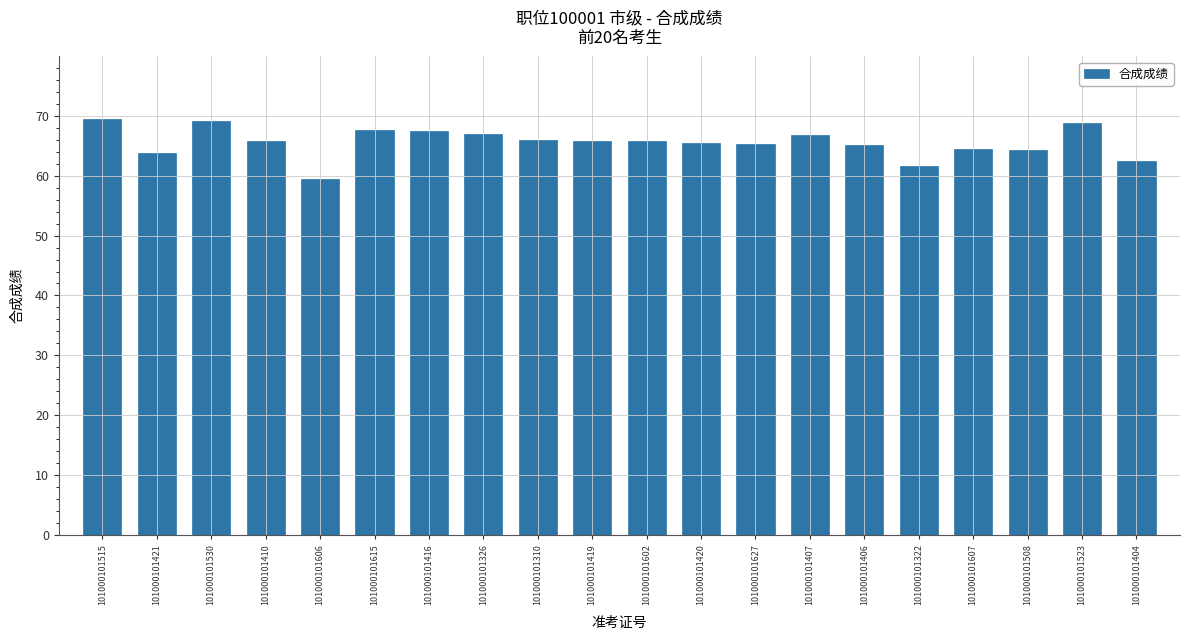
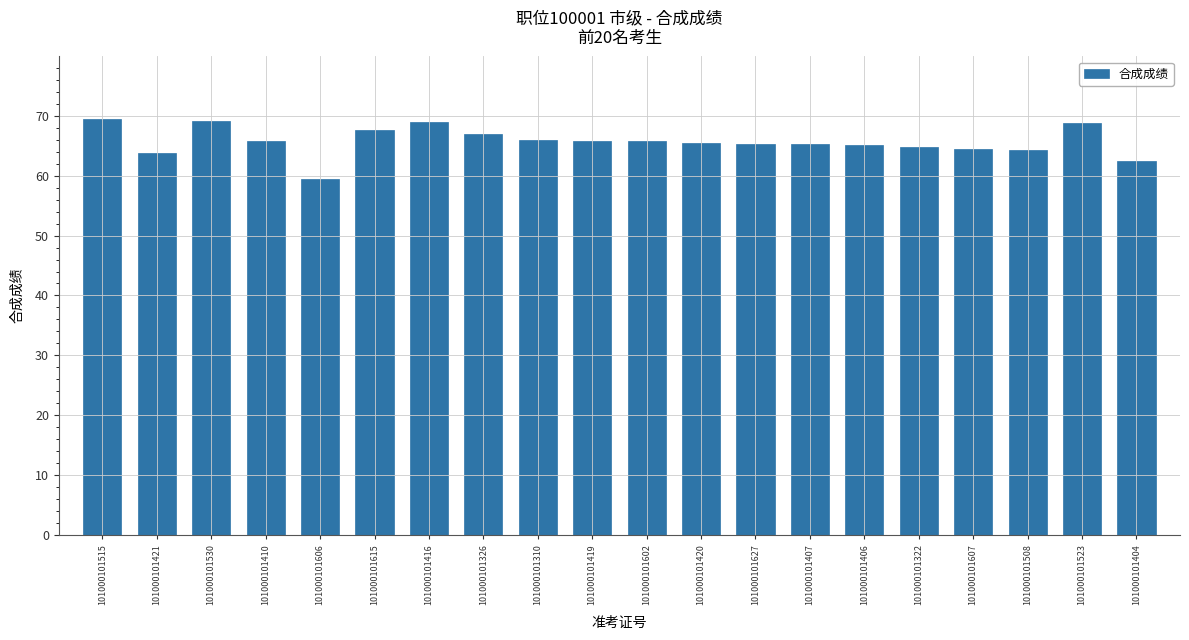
  {
    "101000101515": 70,
    "101000101421": 64,
    "101000101530": 69,
    "101000101410": 66,
    "101000101606": 59,
    "101000101615": 68,
-   "101000101416": 68,
+   "101000101416": 69,
    "101000101326": 67,
    "101000101310": 66,
    "101000101419": 66,
    "101000101602": 66,
    "101000101420": 66,
    "101000101627": 65,
-   "101000101407": 67,
+   "101000101407": 65,
    "101000101406": 65,
-   "101000101322": 62,
+   "101000101322": 65,
    "101000101607": 64,
    "101000101508": 64,
    "101000101523": 69,
    "101000101404": 63
  }
